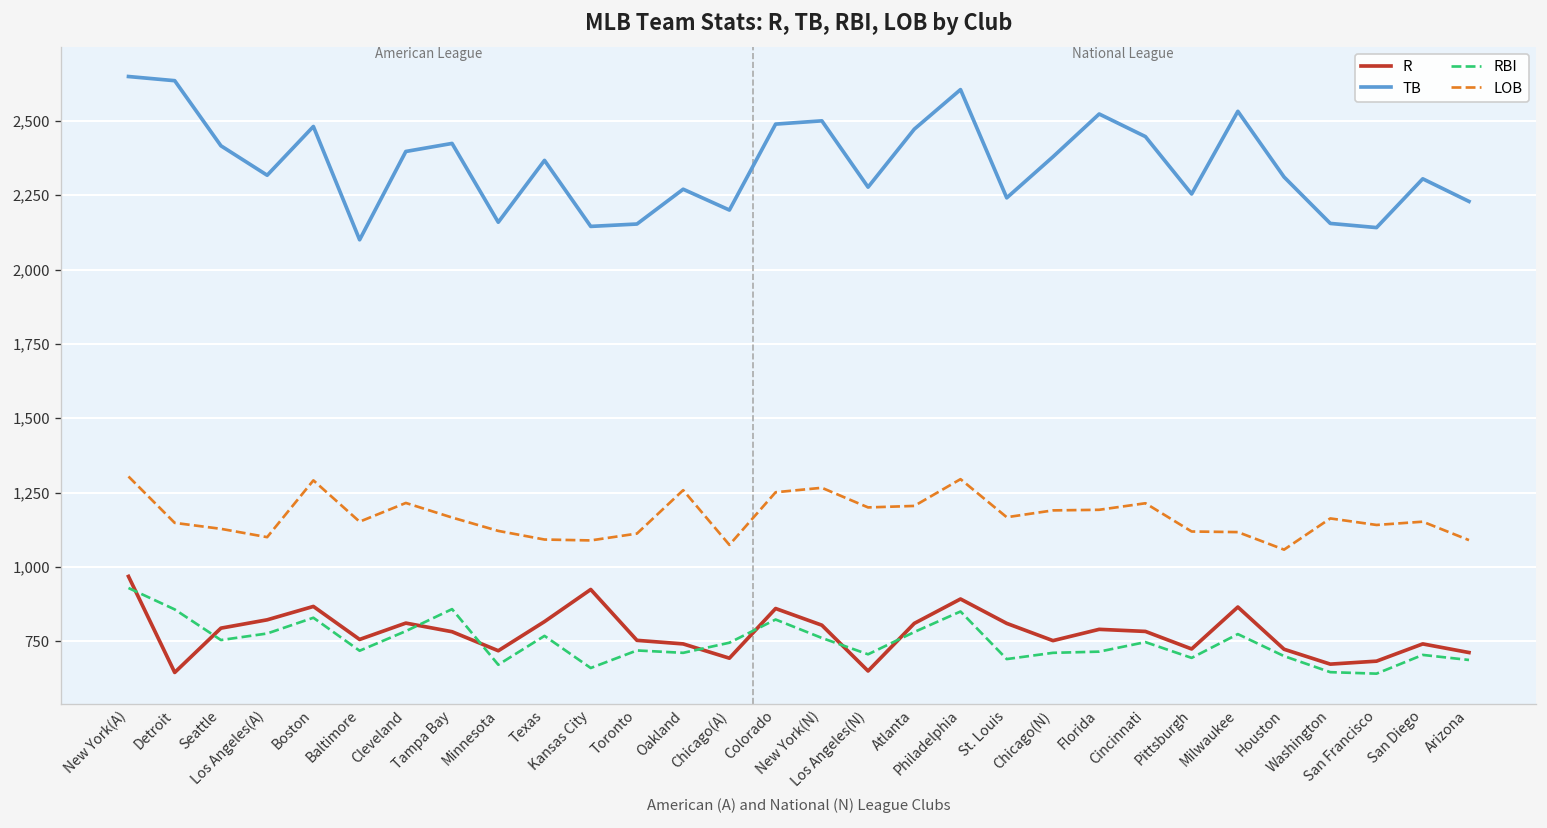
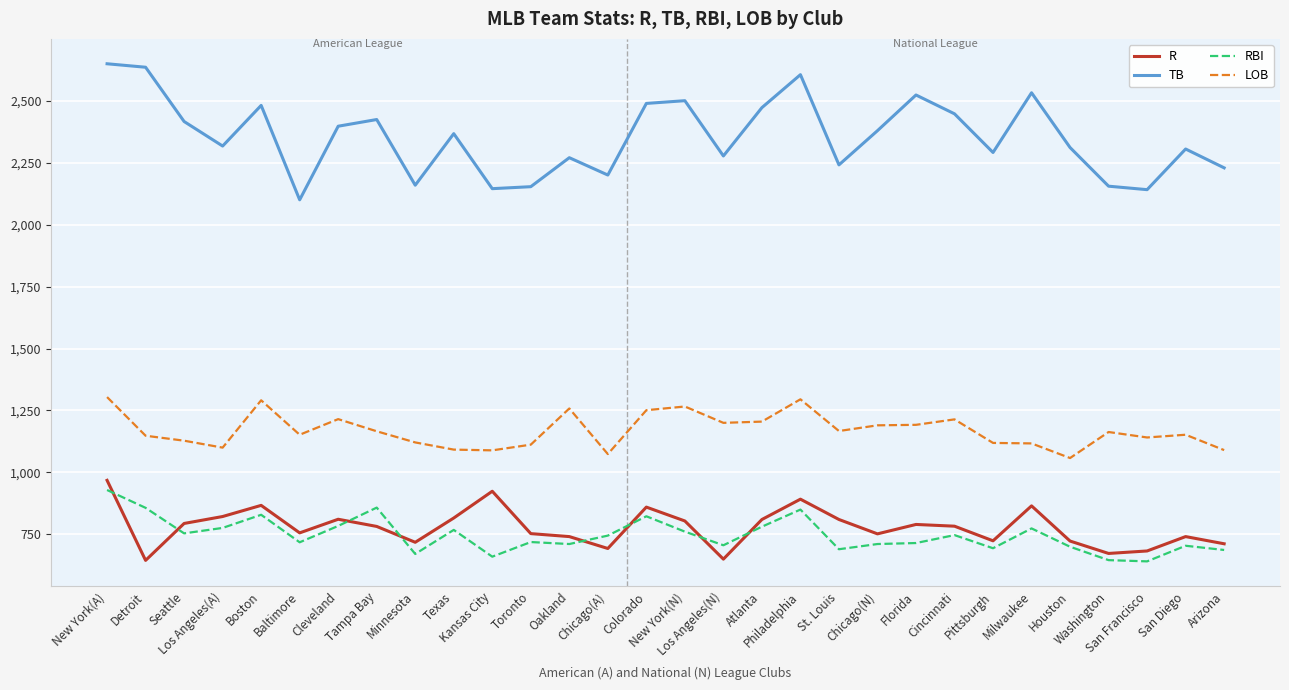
  {
    "R": {
      "New York(A)": "970",
      "Detroit": "650",
      "Seattle": "790",
      "Los Angeles(A)": "820",
      "Boston": "870",
      "Baltimore": "760",
      "Cleveland": "810",
      "Tampa Bay": "780",
      "Minnesota": "720",
      "Texas": "820",
      "Kansas City": "920",
      "Toronto": "750",
      "Oakland": "740",
      "Chicago(A)": "690",
      "Colorado": "860",
      "New York(N)": "800",
      "Los Angeles(N)": "650",
      "Atlanta": "810",
      "Philadelphia": "890",
      "St. Louis": "810",
      "Chicago(N)": "750",
      "Florida": "790",
      "Cincinnati": "780",
      "Pittsburgh": "720",
      "Milwaukee": "870",
      "Houston": "720",
      "Washington": "670",
      "San Francisco": "680",
      "San Diego": "740",
      "Arizona": "710"
    },
    "TB": {
      "New York(A)": "2,650",
      "Detroit": "2,640",
      "Seattle": "2,420",
      "Los Angeles(A)": "2,320",
      "Boston": "2,480",
      "Baltimore": "2,100",
      "Cleveland": "2,400",
      "Tampa Bay": "2,420",
      "Minnesota": "2,160",
      "Texas": "2,370",
      "Kansas City": "2,150",
      "Toronto": "2,150",
      "Oakland": "2,270",
      "Chicago(A)": "2,200",
      "Colorado": "2,490",
      "New York(N)": "2,500",
      "Los Angeles(N)": "2,280",
      "Atlanta": "2,470",
      "Philadelphia": "2,610",
      "St. Louis": "2,240",
      "Chicago(N)": "2,380",
      "Florida": "2,520",
      "Cincinnati": "2,450",
-     "Pittsburgh": "2,250",
+     "Pittsburgh": "2,290",
      "Milwaukee": "2,530",
      "Houston": "2,310",
      "Washington": "2,160",
      "San Francisco": "2,140",
      "San Diego": "2,310",
      "Arizona": "2,230"
    },
    "RBI": {
      "New York(A)": "930",
      "Detroit": "860",
      "Seattle": "750",
      "Los Angeles(A)": "780",
      "Boston": "830",
      "Baltimore": "720",
      "Cleveland": "780",
      "Tampa Bay": "860",
      "Minnesota": "670",
      "Texas": "770",
      "Kansas City": "660",
      "Toronto": "720",
      "Oakland": "710",
      "Chicago(A)": "750",
      "Colorado": "820",
      "New York(N)": "760",
      "Los Angeles(N)": "710",
      "Atlanta": "780",
      "Philadelphia": "850",
      "St. Louis": "690",
      "Chicago(N)": "710",
      "Florida": "720",
      "Cincinnati": "750",
      "Pittsburgh": "690",
      "Milwaukee": "770",
      "Houston": "700",
      "Washington": "650",
      "San Francisco": "640",
      "San Diego": "700",
      "Arizona": "690"
    },
    "LOB": {
      "New York(A)": "1,300",
      "Detroit": "1,150",
      "Seattle": "1,130",
      "Los Angeles(A)": "1,100",
      "Boston": "1,290",
      "Baltimore": "1,150",
      "Cleveland": "1,220",
      "Tampa Bay": "1,170",
      "Minnesota": "1,120",
      "Texas": "1,090",
      "Kansas City": "1,090",
      "Toronto": "1,110",
      "Oakland": "1,260",
      "Chicago(A)": "1,070",
      "Colorado": "1,250",
      "New York(N)": "1,270",
      "Los Angeles(N)": "1,200",
      "Atlanta": "1,210",
      "Philadelphia": "1,300",
      "St. Louis": "1,170",
      "Chicago(N)": "1,190",
      "Florida": "1,190",
      "Cincinnati": "1,210",
      "Pittsburgh": "1,120",
      "Milwaukee": "1,120",
      "Houston": "1,060",
      "Washington": "1,160",
      "San Francisco": "1,140",
      "San Diego": "1,150",
      "Arizona": "1,090"
    }
  }
